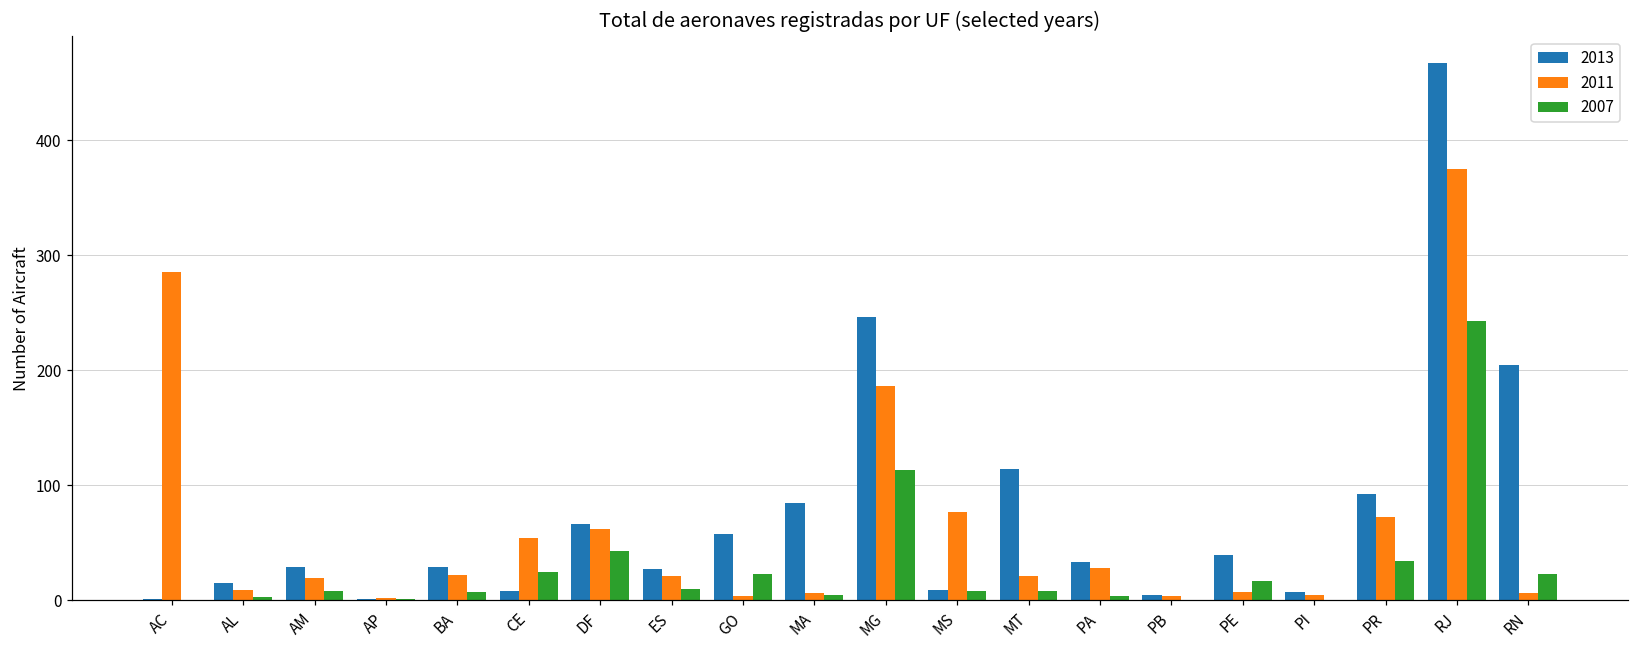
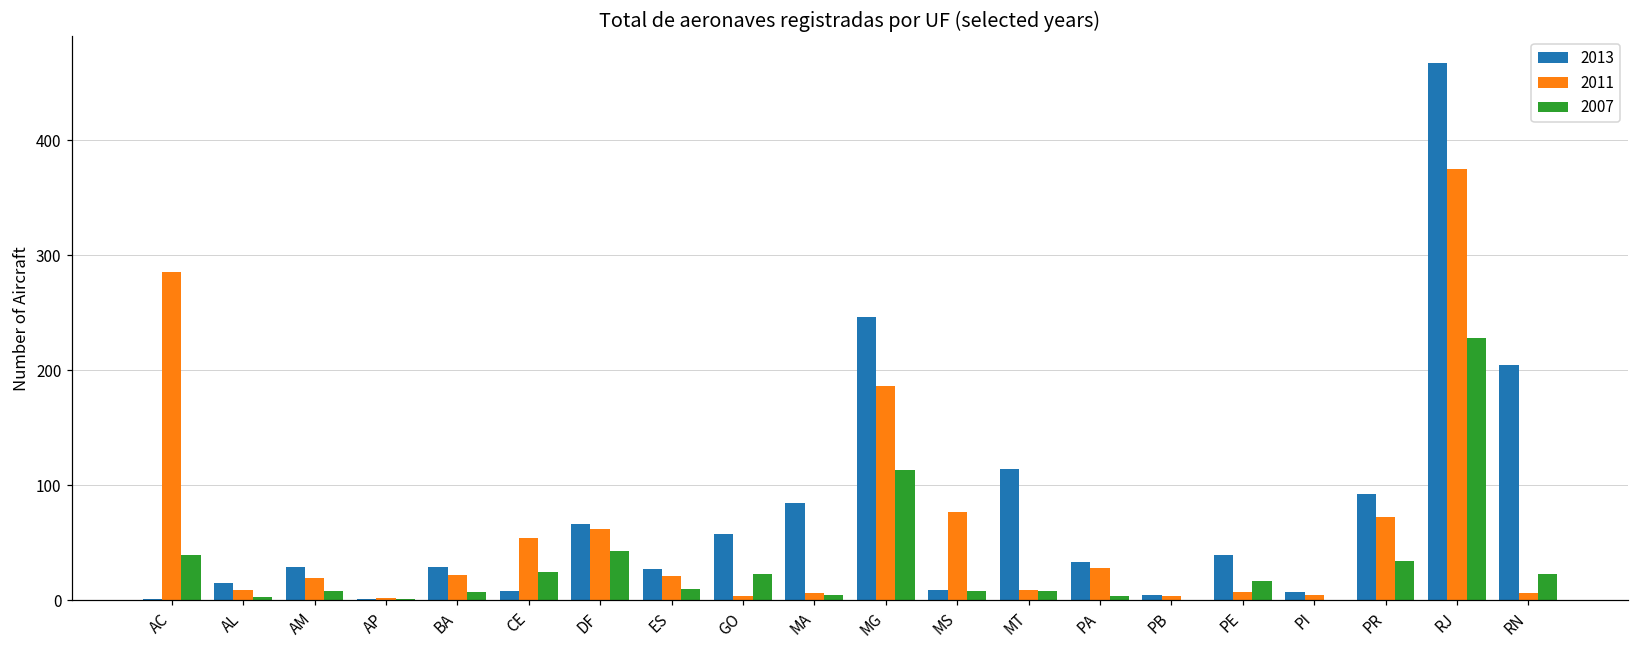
  {
    "2013": {
      "AL": 15,
      "AM": 29,
      "BA": 29,
      "CE": 8,
      "DF": 66,
      "ES": 27,
      "GO": 58,
      "MA": 85,
      "MG": 246,
      "MS": 9,
      "MT": 114,
      "PA": 33,
      "PB": 5,
      "PE": 39,
      "PI": 7,
      "PR": 92,
      "RJ": 467,
      "RN": 205
    },
    "2011": {
      "AC": 285,
      "AL": 9,
      "AM": 19,
      "BA": 22,
      "CE": 54,
      "DF": 62,
      "ES": 21,
      "GO": 4,
      "MA": 6,
      "MG": 186,
      "MS": 77,
-     "MT": 21,
+     "MT": 9,
      "PA": 28,
      "PB": 4,
      "PE": 7,
      "PI": 5,
      "PR": 72,
      "RJ": 375,
      "RN": 6
    },
    "2007": {
-     "AC": 0,
+     "AC": 39,
      "AL": 3,
      "AM": 8,
      "BA": 7,
      "CE": 25,
      "DF": 43,
      "ES": 10,
      "GO": 23,
      "MA": 5,
      "MG": 113,
      "MS": 8,
      "MT": 8,
      "PA": 4,
      "PB": 0,
      "PE": 17,
      "PI": 0,
      "PR": 34,
-     "RJ": 243,
+     "RJ": 228,
      "RN": 23
    }
  }
